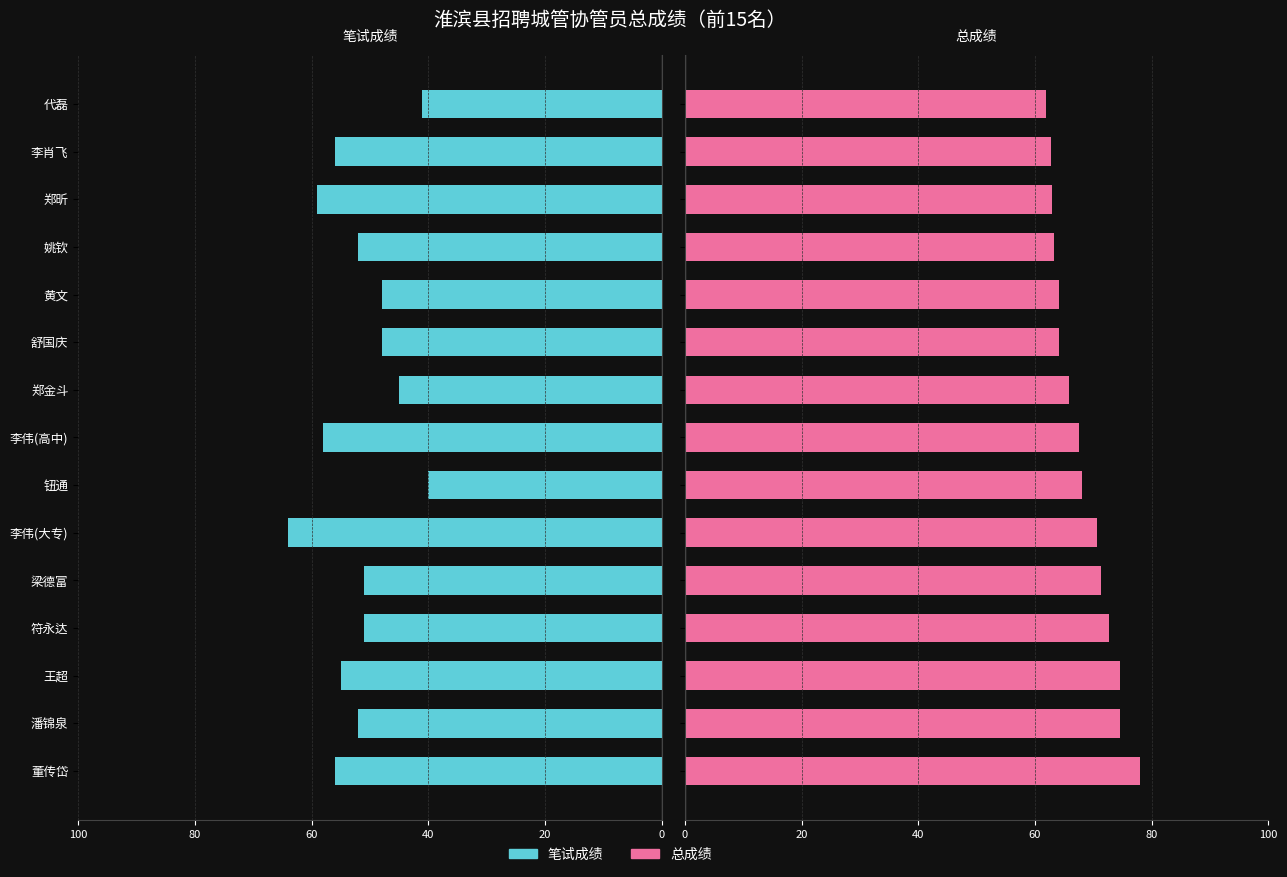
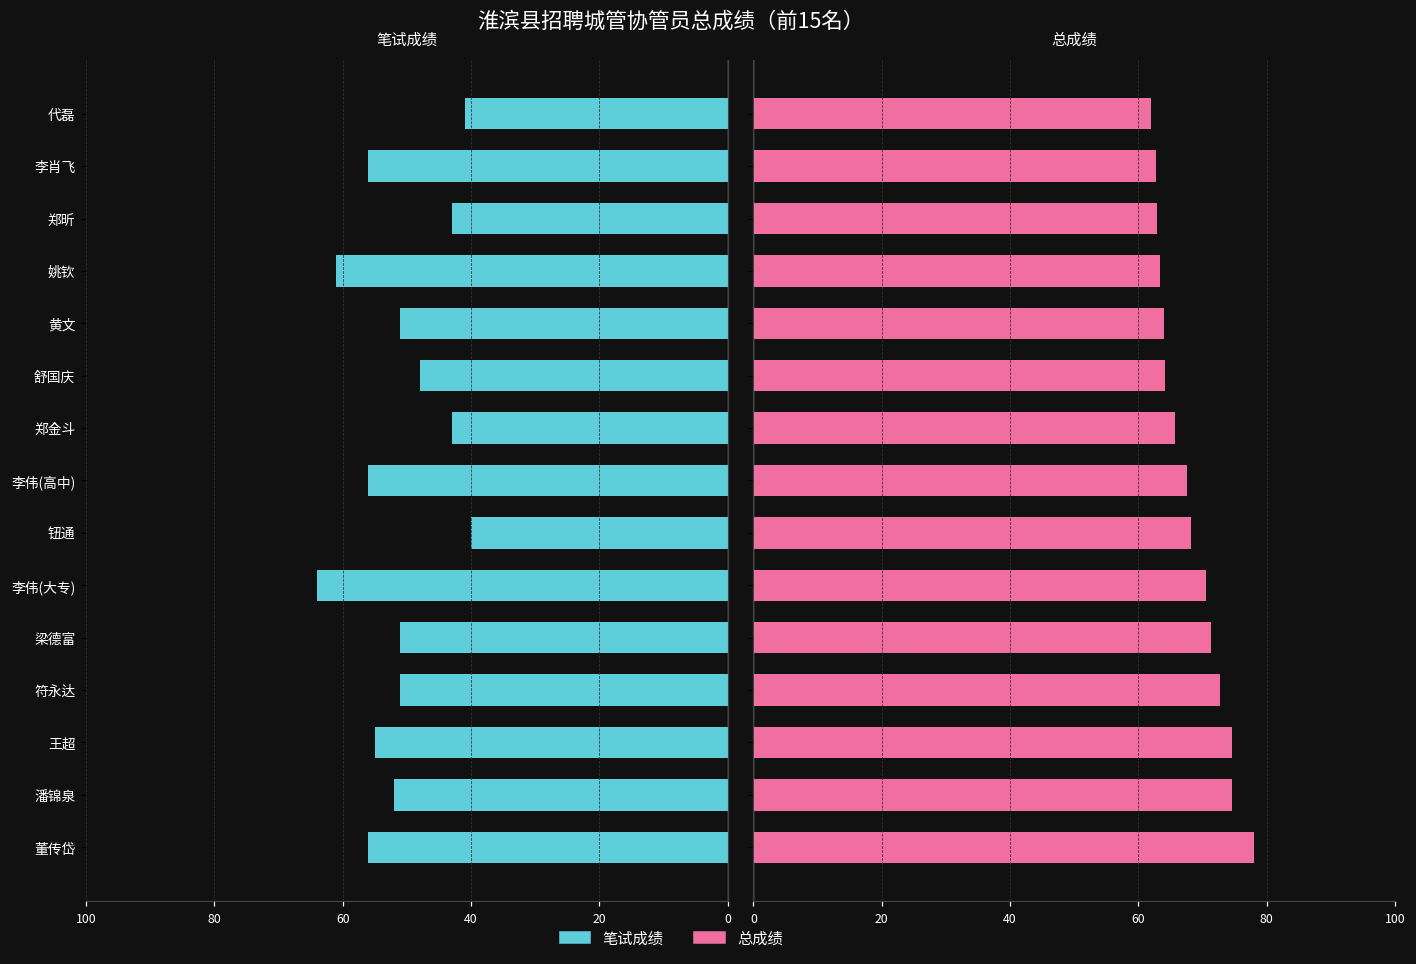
  {
    "笔试成绩": {
      "代磊": 41,
      "李肖飞": 56,
-     "郑昕": 59,
-     "姚钦": 52,
-     "黄文": 48,
+     "郑昕": 43,
+     "姚钦": 61,
+     "黄文": 51,
      "舒国庆": 48,
-     "郑金斗": 45,
-     "李伟(高中)": 58,
+     "郑金斗": 43,
+     "李伟(高中)": 56,
      "钮通": 40,
      "李伟(大专)": 64,
      "梁德富": 51,
      "符永达": 51,
      "王超": 55,
      "潘锦泉": 52,
      "董传岱": 56
    }
  }
